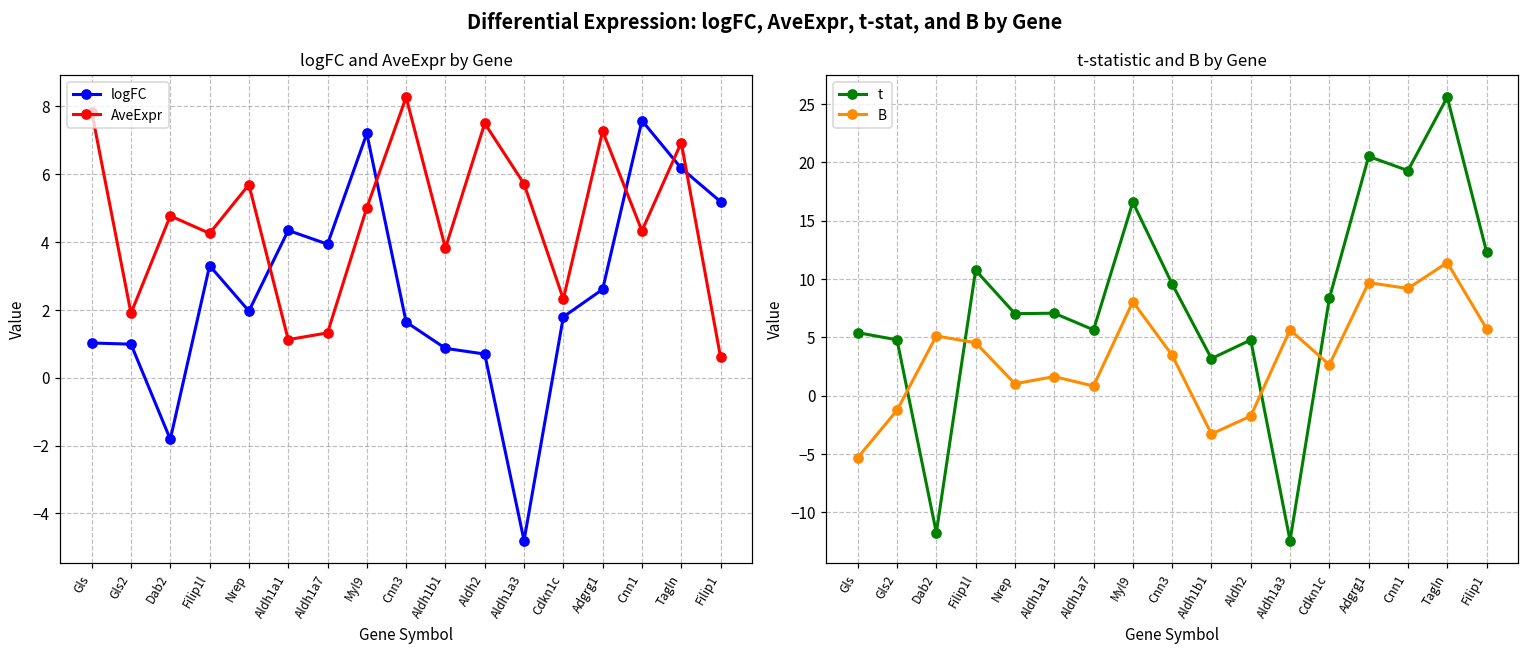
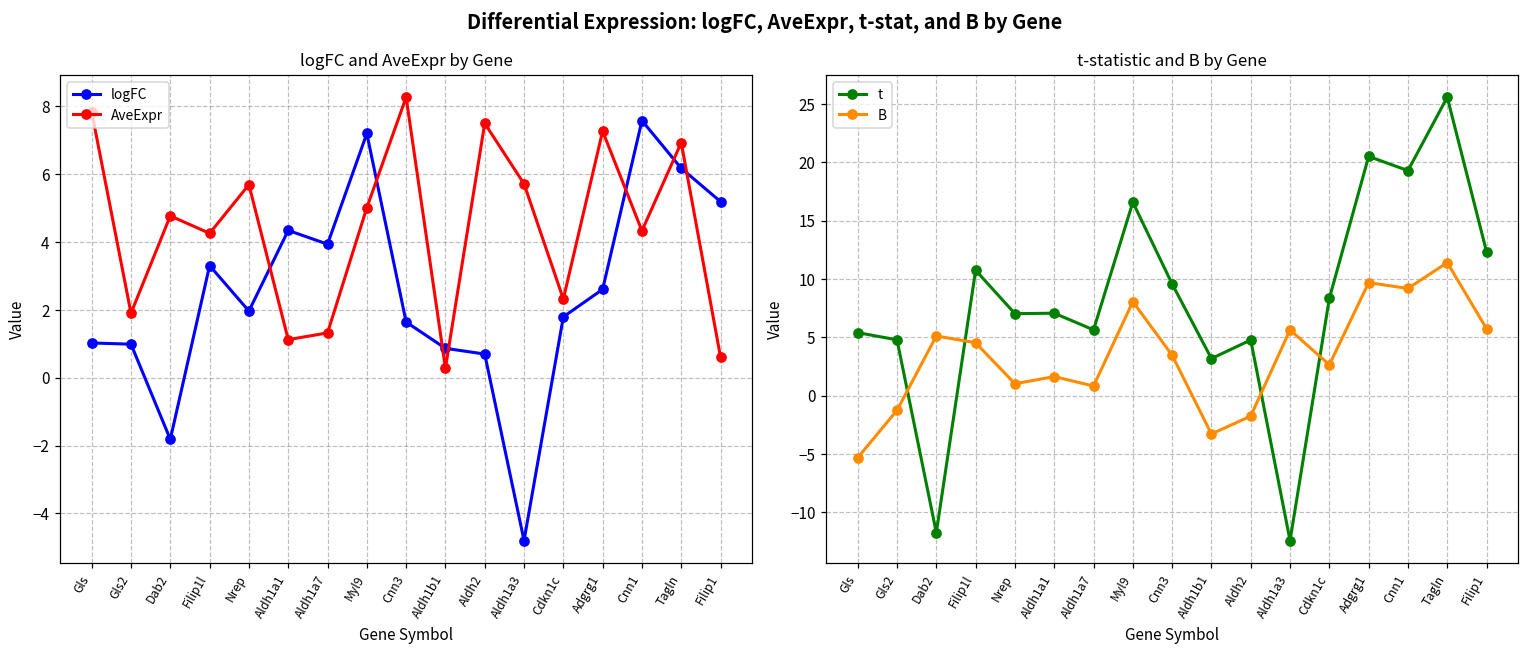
  {
    "logFC and AveExpr by Gene": {
      "logFC": {
        "Gls": 1.0,
        "Gls2": 1.0,
        "Dab2": -1.8,
        "Filip1l": 3.3,
        "Nrep": 2.0,
        "Aldh1a1": 4.3,
        "Aldh1a7": 3.9,
        "Myl9": 7.2,
        "Cnn3": 1.6,
        "Aldh1b1": 0.9,
        "Aldh2": 0.7,
        "Aldh1a3": -4.8,
        "Cdkn1c": 1.8,
        "Adgrg1": 2.6,
        "Cnn1": 7.6,
        "Tagln": 6.2,
        "Filip1": 5.2
      },
      "AveExpr": {
        "Gls2": 1.9,
        "Dab2": 4.8,
        "Filip1l": 4.2,
        "Nrep": 5.7,
        "Aldh1a1": 1.1,
        "Aldh1a7": 1.3,
        "Myl9": 5.0,
        "Cnn3": 8.3,
-       "Aldh1b1": 3.8,
+       "Aldh1b1": 0.3,
        "Aldh2": 7.5,
        "Aldh1a3": 5.7,
        "Cdkn1c": 2.3,
        "Adgrg1": 7.3,
        "Cnn1": 4.3,
        "Tagln": 6.9,
        "Filip1": 0.6
      }
    },
    "t-statistic and B by Gene": {
      "t": {
        "Gls": 5.4,
        "Gls2": 4.8,
        "Dab2": -11.7,
        "Filip1l": 10.7,
        "Nrep": 7.0,
        "Aldh1a1": 7.1,
        "Aldh1a7": 5.6,
        "Myl9": 16.6,
        "Cnn3": 9.6,
        "Aldh1b1": 3.2,
        "Aldh2": 4.8,
        "Aldh1a3": -12.4,
        "Cdkn1c": 8.3,
        "Adgrg1": 20.5,
        "Cnn1": 19.3,
        "Tagln": 25.6,
        "Filip1": 12.3
      },
      "B": {
        "Gls": -5.3,
        "Gls2": -1.3,
        "Dab2": 5.1,
        "Filip1l": 4.5,
        "Nrep": 1.0,
        "Aldh1a1": 1.6,
        "Aldh1a7": 0.8,
        "Myl9": 8.1,
        "Cnn3": 3.5,
        "Aldh1b1": -3.3,
        "Aldh2": -1.7,
        "Aldh1a3": 5.6,
        "Cdkn1c": 2.6,
        "Adgrg1": 9.7,
        "Cnn1": 9.2,
        "Tagln": 11.4,
        "Filip1": 5.7
      }
    }
  }
